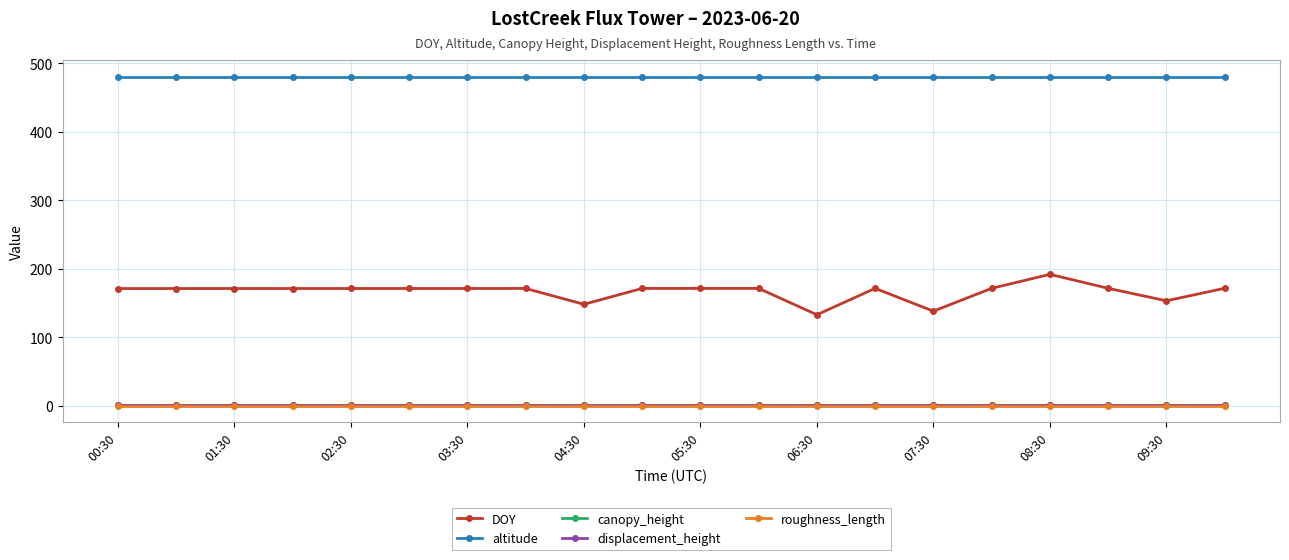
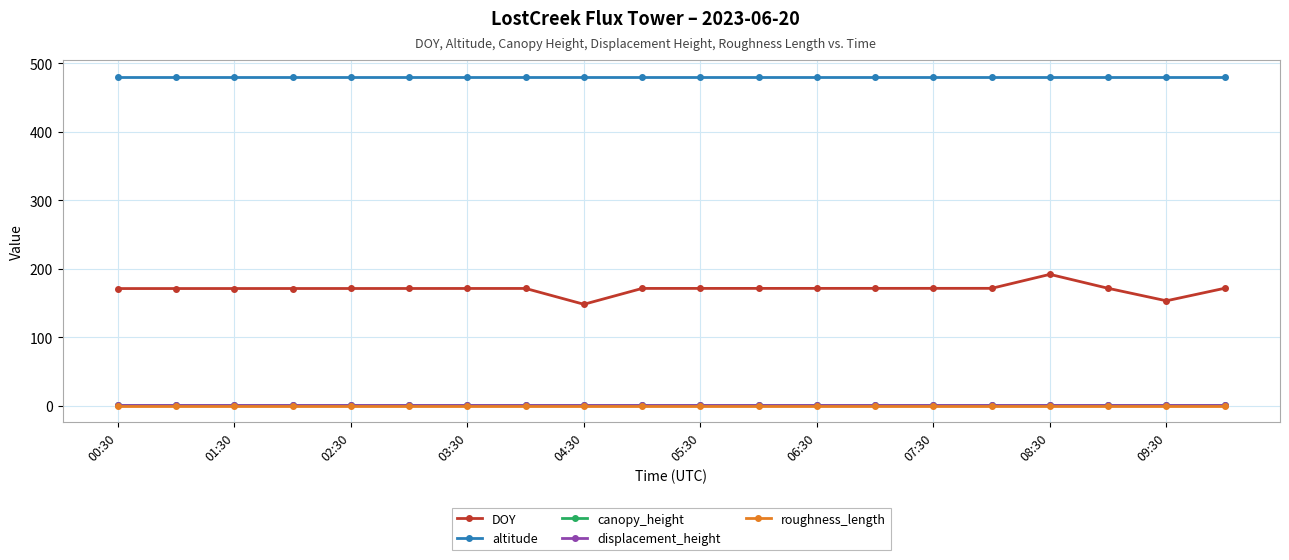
  {
    "DOY": {
      "00:30": 170,
      "01:30": 170,
      "02:30": 170,
      "03:30": 170,
      "04:30": 150,
      "05:30": 170,
-     "06:30": 130,
-     "07:30": 140,
+     "06:30": 170,
+     "07:30": 170,
      "08:30": 190,
      "09:30": 150
    },
    "altitude": {
      "00:30": 480,
      "01:30": 480,
      "02:30": 480,
      "03:30": 480,
      "04:30": 480,
      "05:30": 480,
      "06:30": 480,
      "07:30": 480,
      "08:30": 480,
      "09:30": 480
    },
    "roughness_length": {
      "00:30": 0,
      "01:30": 0,
      "02:30": 0,
      "03:30": 0,
      "04:30": 0,
      "05:30": 0,
      "06:30": 0,
      "07:30": 0,
      "08:30": 0,
      "09:30": 0
    }
  }
